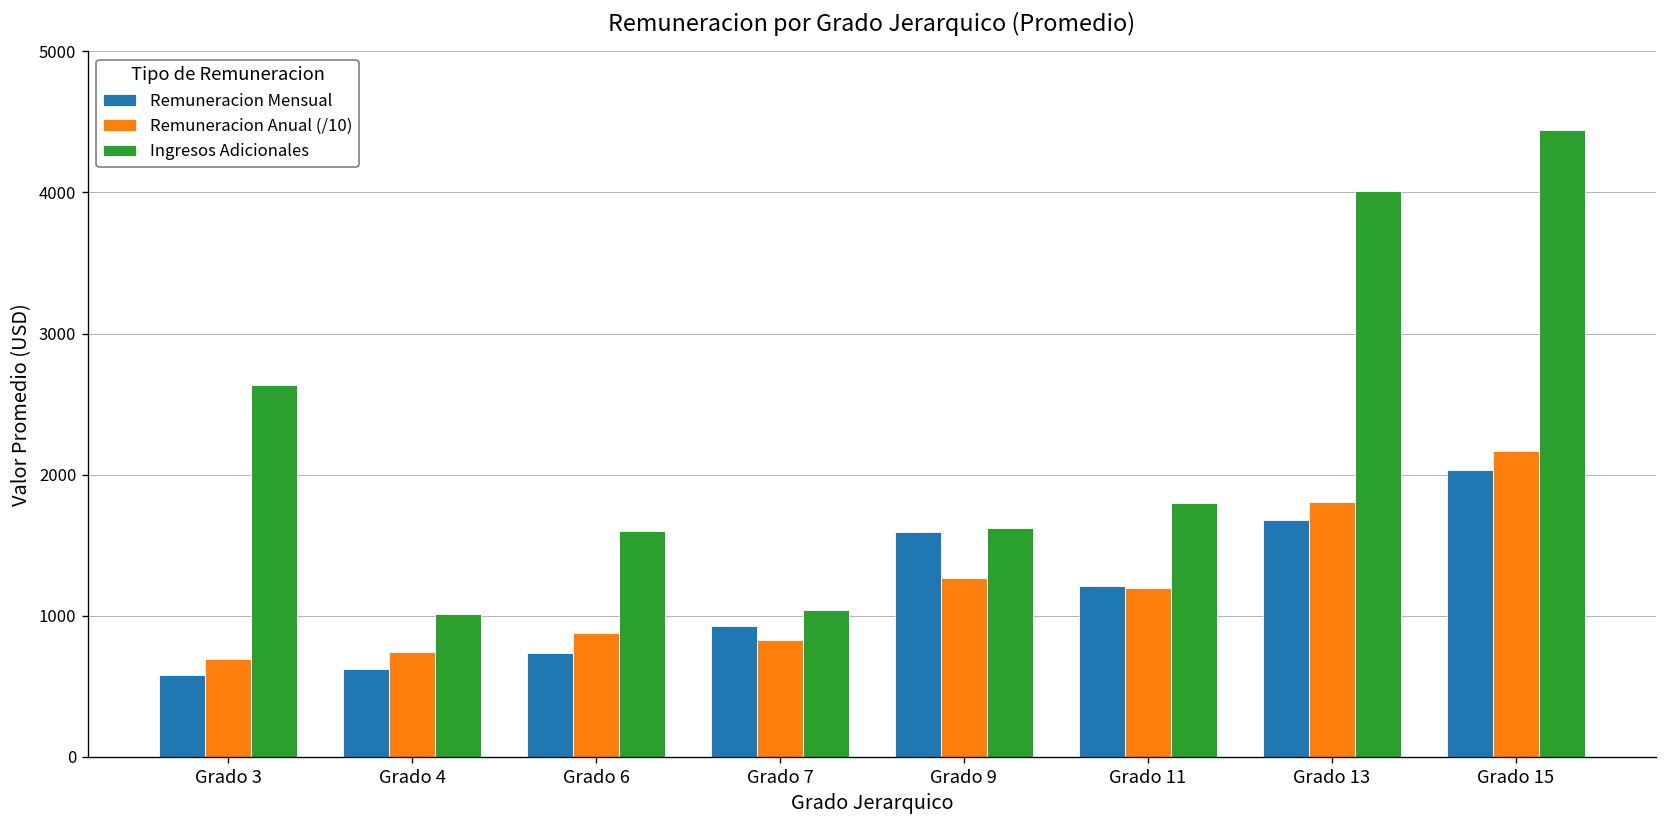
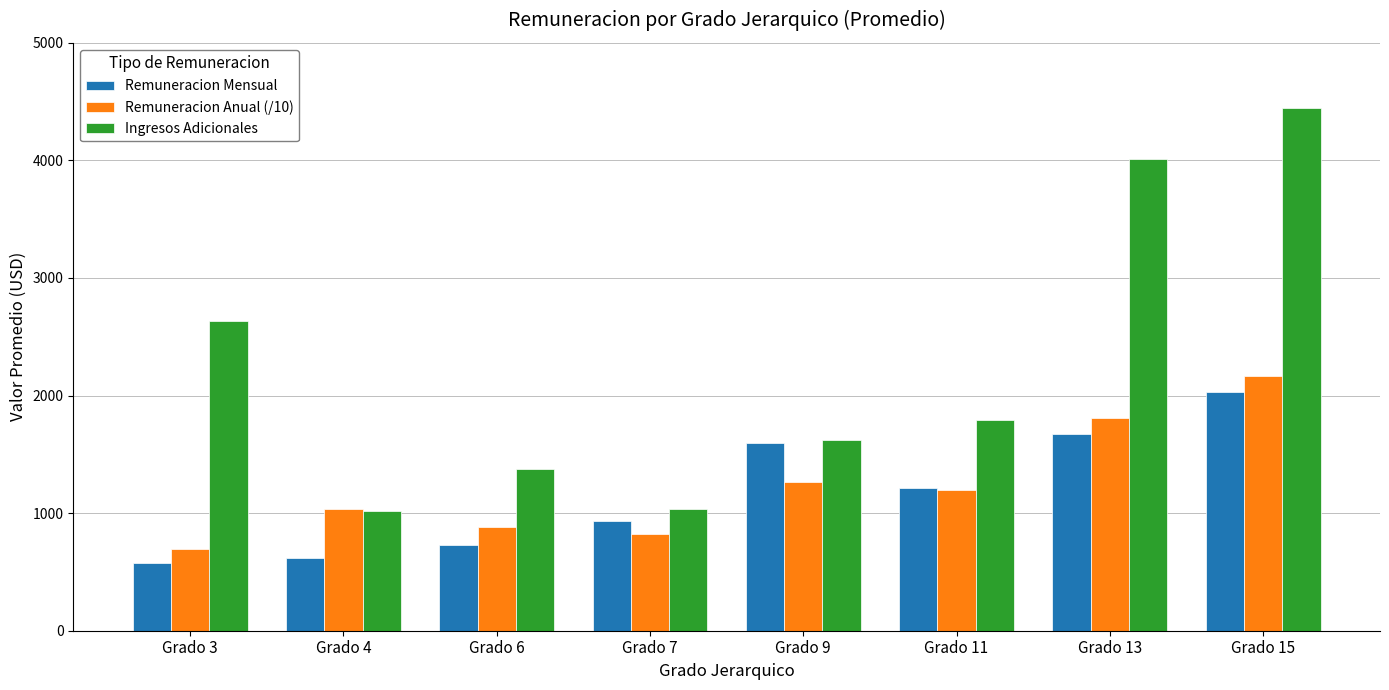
  {
    "Remuneracion Mensual": {
      "Grado 3": 580,
      "Grado 4": 620,
      "Grado 6": 730,
      "Grado 7": 930,
      "Grado 9": 1590,
      "Grado 11": 1210,
      "Grado 13": 1680,
      "Grado 15": 2030
    },
    "Remuneracion Anual (/10)": {
      "Grado 3": 690,
-     "Grado 4": 750,
+     "Grado 4": 1030,
      "Grado 6": 880,
      "Grado 7": 830,
      "Grado 9": 1270,
      "Grado 11": 1190,
      "Grado 13": 1810,
      "Grado 15": 2170
    },
    "Ingresos Adicionales": {
      "Grado 3": 2630,
      "Grado 4": 1010,
-     "Grado 6": 1600,
+     "Grado 6": 1380,
      "Grado 7": 1040,
      "Grado 9": 1620,
      "Grado 11": 1800,
      "Grado 13": 4010,
      "Grado 15": 4450
    }
  }
